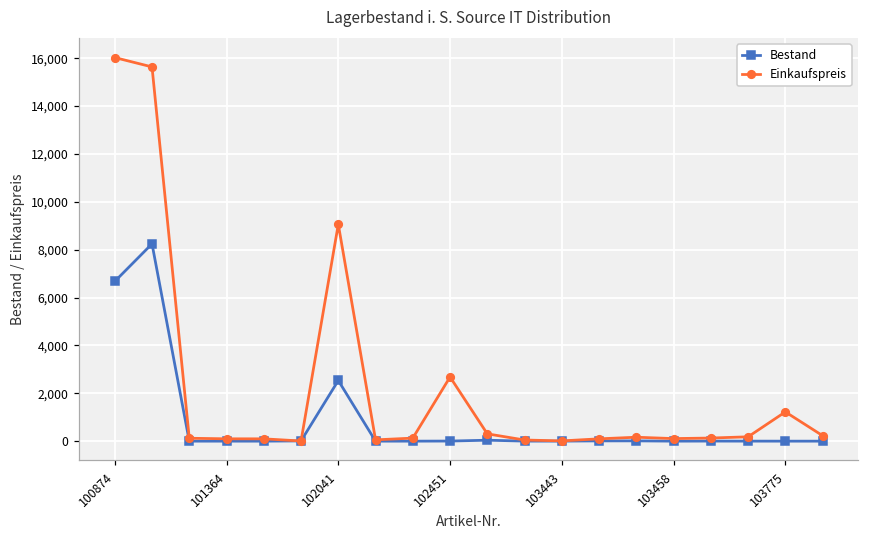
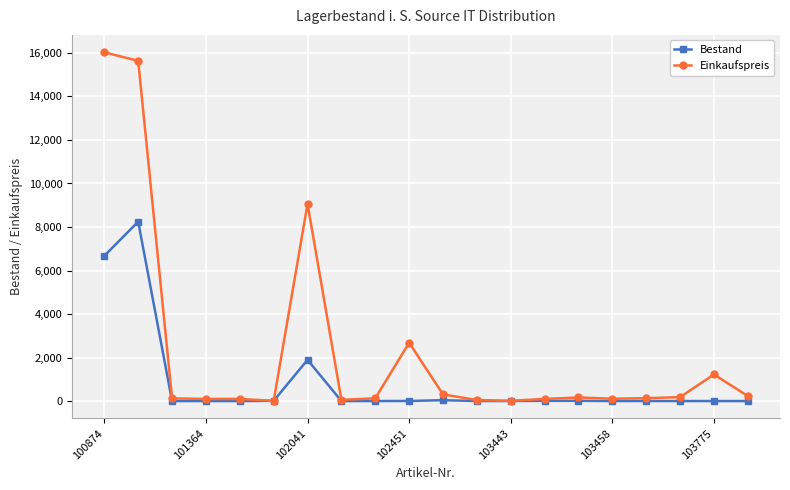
  {
    "Bestand": {
      "100874": "6,700",
-     "102041": "2,500",
+     "102041": "1,900",
      "102451": "0",
      "103775": "0"
    },
    "Einkaufspreis": {
      "100874": "16,000",
      "102041": "9,100",
      "102451": "2,700",
      "103775": "1,200"
    }
  }
